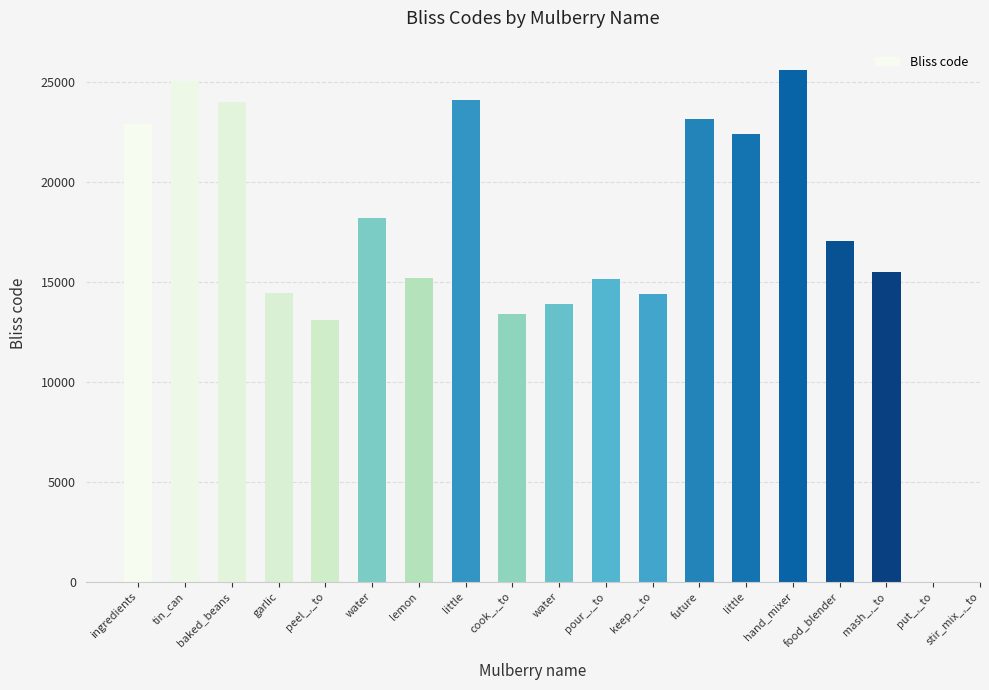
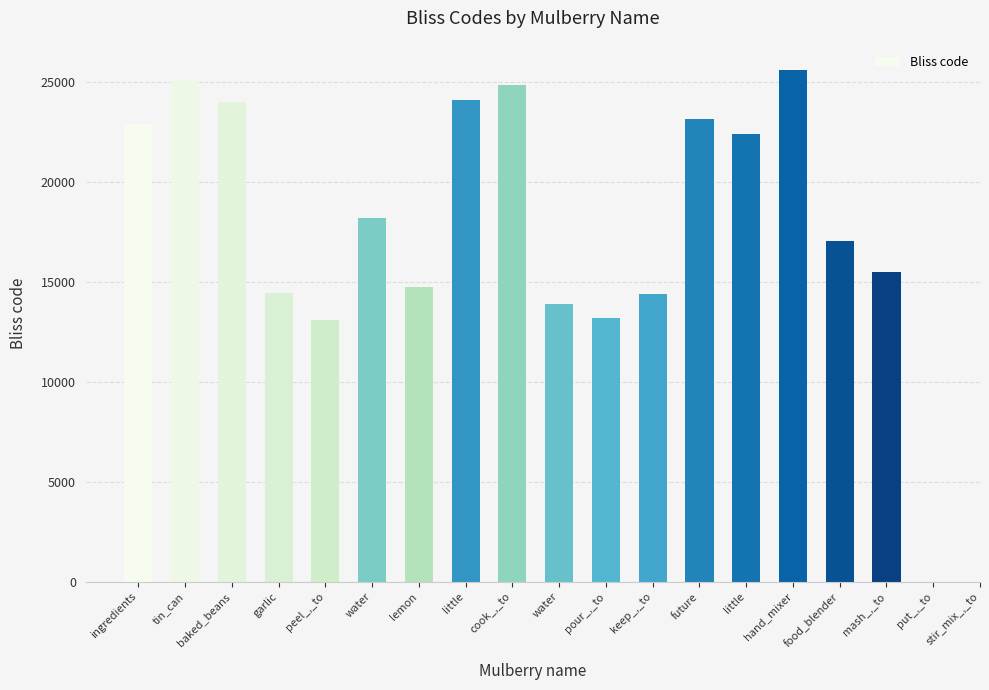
  {
    "ingredients": 22900,
    "tin_can": 25000,
    "baked_beans": 24000,
    "garlic": 14400,
    "peel_,_to": 13100,
-   "lemon": 15200,
-   "cook_,_to": 13400,
-   "pour_,_to": 15100,
+   "lemon": 14700,
+   "cook_,_to": 24800,
+   "pour_,_to": 13200,
    "keep_,_to": 14400,
    "future": 23200,
    "hand_mixer": 25600,
    "food_blender": 17000,
    "mash_,_to": 15500
  }
